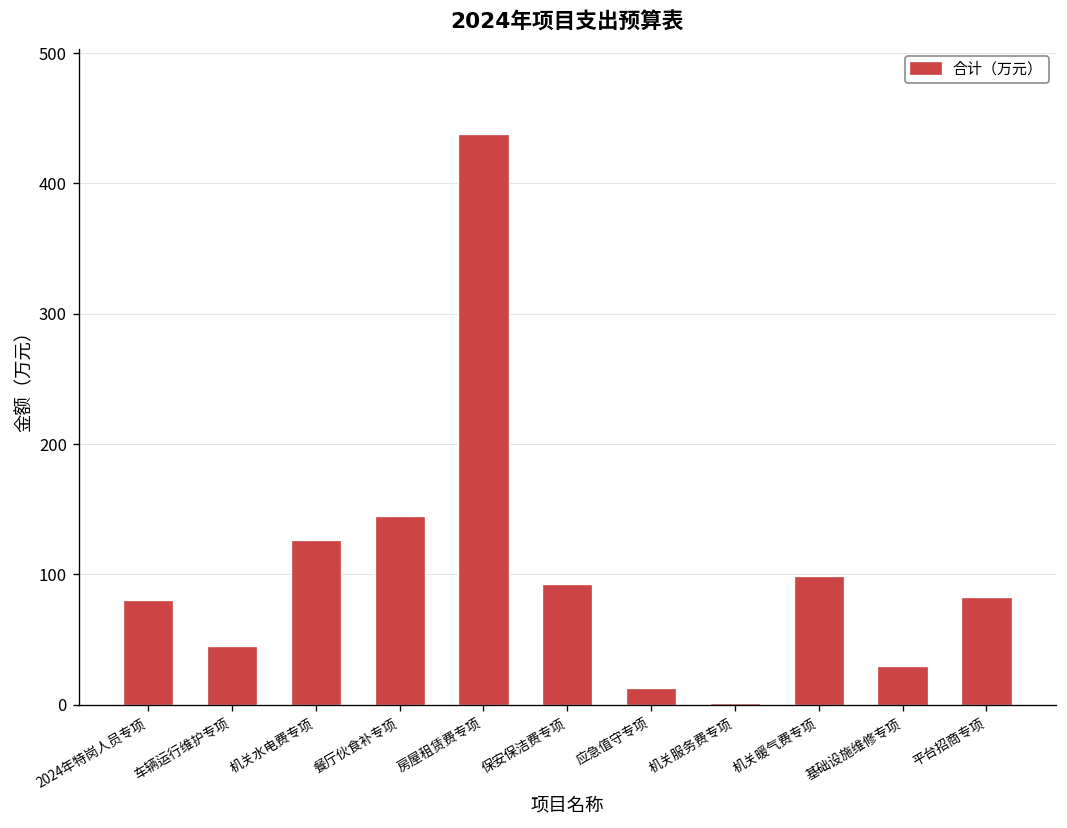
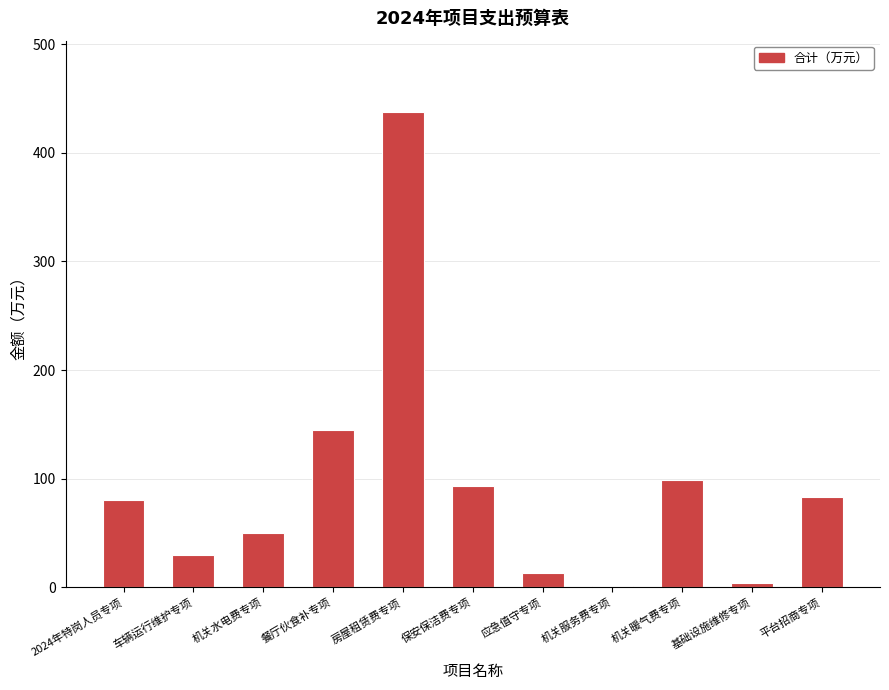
  {
    "2024年特岗人员专项": 80,
-   "车辆运行维护专项": 45,
-   "机关水电费专项": 126,
+   "车辆运行维护专项": 30,
+   "机关水电费专项": 50,
    "餐厅伙食补专项": 145,
    "房屋租赁费专项": 438,
    "保安保洁费专项": 93,
    "应急值守专项": 13,
    "机关暖气费专项": 99,
-   "基础设施维修专项": 30,
+   "基础设施维修专项": 4,
    "平台招商专项": 83
  }
